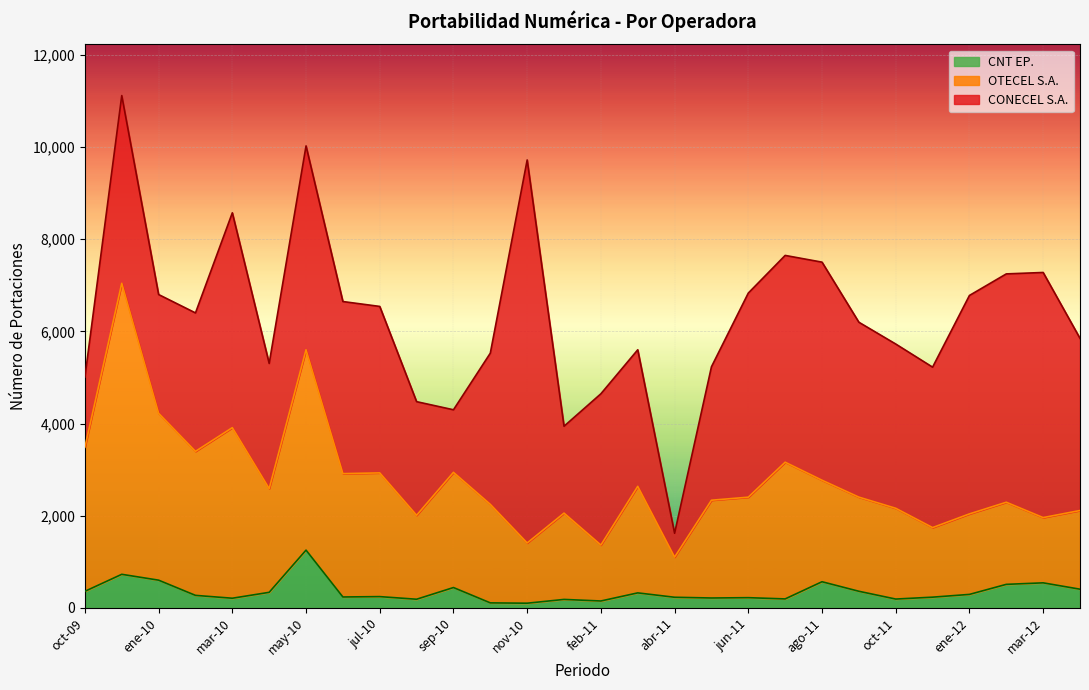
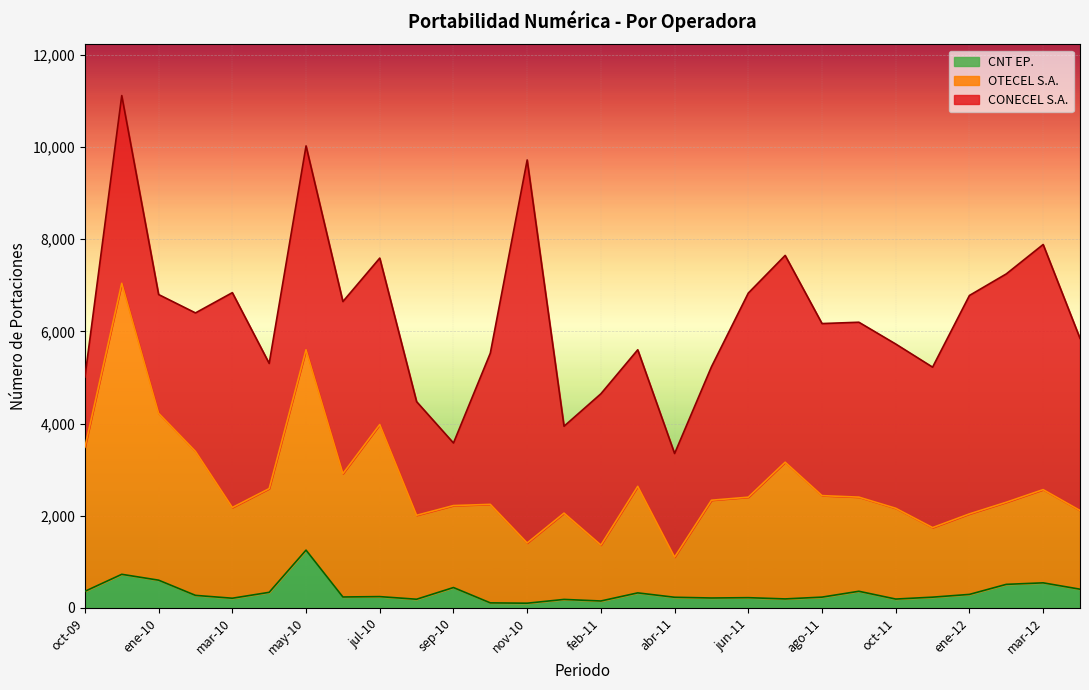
  {
    "CNT EP.": {
      "oct-09": "400",
      "ene-10": "600",
      "mar-10": "200",
      "may-10": "1,300",
      "jul-10": "200",
      "sep-10": "400",
      "nov-10": "100",
      "feb-11": "100",
      "abr-11": "200",
      "jun-11": "200",
-     "ago-11": "600",
+     "ago-11": "200",
      "oct-11": "200",
      "ene-12": "300",
      "mar-12": "500"
    },
    "OTECEL S.A.": {
      "oct-09": "3,100",
      "ene-10": "3,600",
-     "mar-10": "3,700",
+     "mar-10": "2,000",
      "may-10": "4,300",
-     "jul-10": "2,700",
-     "sep-10": "2,500",
+     "jul-10": "3,700",
+     "sep-10": "1,800",
      "nov-10": "1,300",
      "feb-11": "1,200",
      "abr-11": "900",
      "jun-11": "2,200",
      "ago-11": "2,200",
      "oct-11": "2,000",
      "ene-12": "1,700",
-     "mar-12": "1,400"
+     "mar-12": "2,000"
    },
    "CONECEL S.A.": {
      "oct-09": "1,500",
      "ene-10": "2,600",
      "mar-10": "4,700",
      "may-10": "4,400",
      "jul-10": "3,600",
      "sep-10": "1,400",
      "nov-10": "8,300",
      "feb-11": "3,300",
-     "abr-11": "500",
+     "abr-11": "2,200",
      "jun-11": "4,400",
-     "ago-11": "4,700",
+     "ago-11": "3,700",
      "oct-11": "3,600",
      "ene-12": "4,700",
      "mar-12": "5,300"
    }
  }
